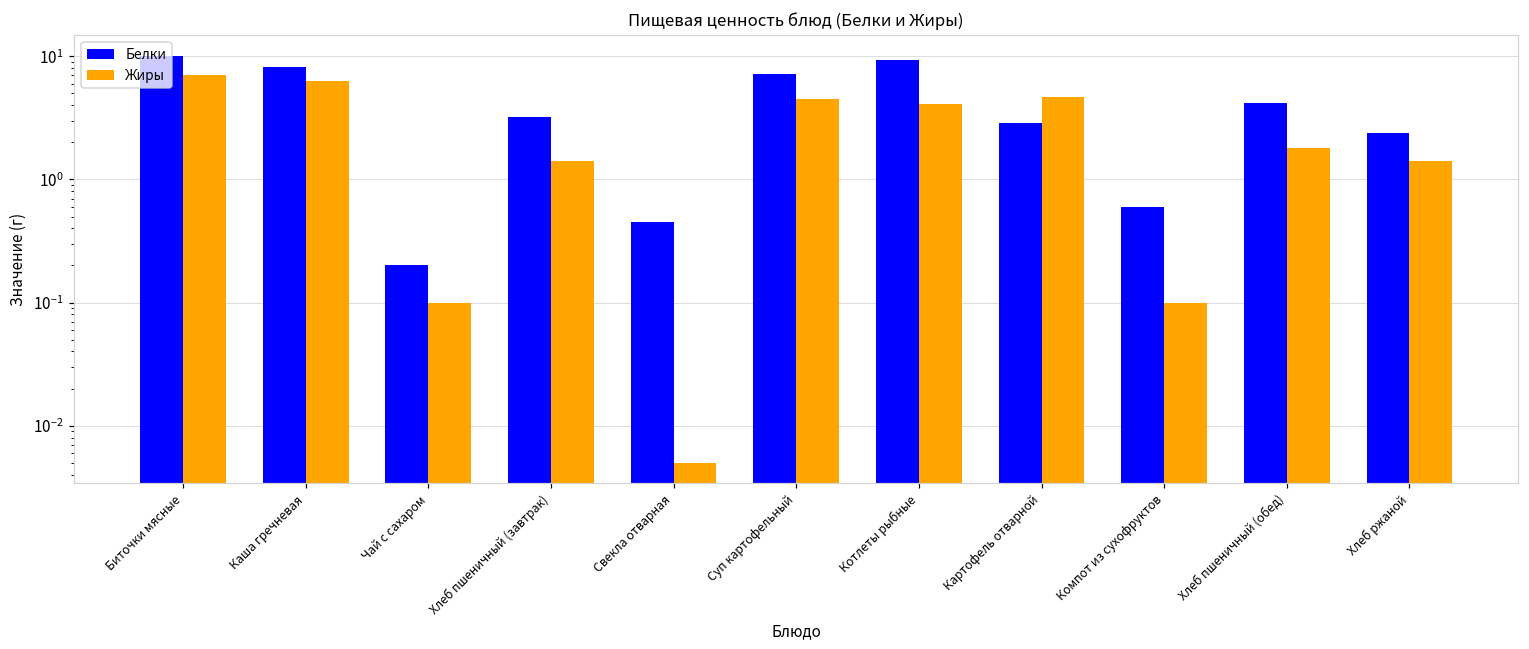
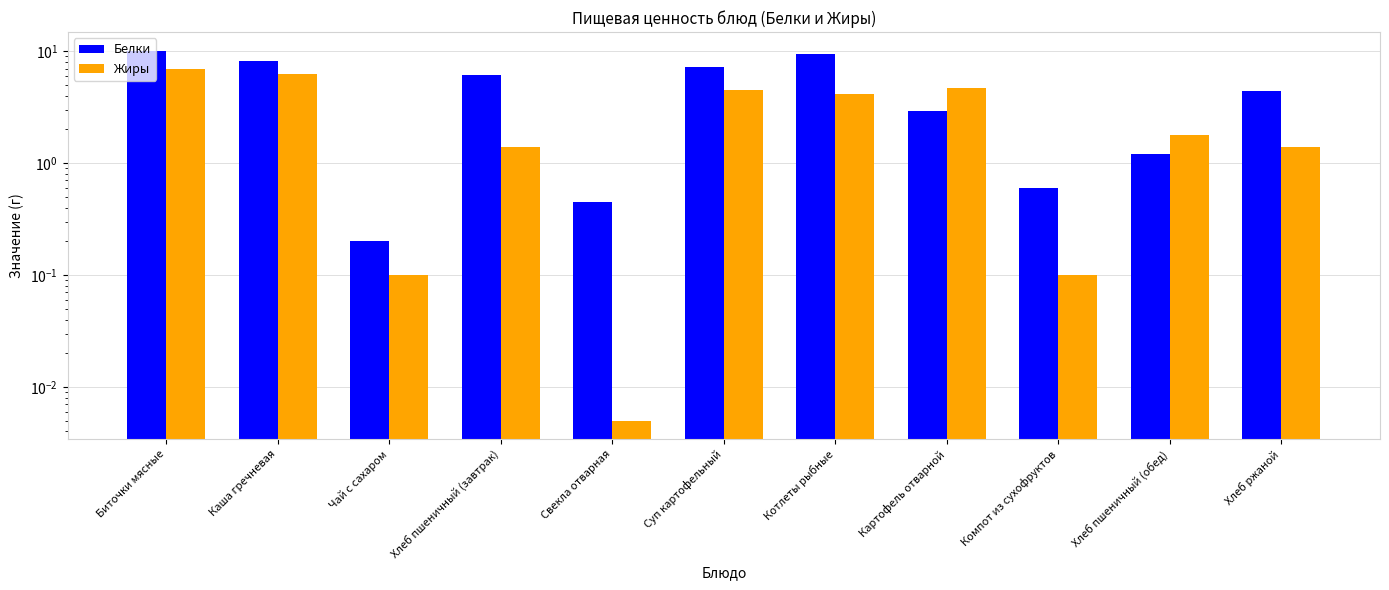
  {
    "Белки": {
      "Каша гречневая": 8,
      "Чай с сахаром": 0.2,
-     "Хлеб пшеничный (завтрак)": 3.2,
+     "Хлеб пшеничный (завтрак)": 6,
      "Свекла отварная": 0.45,
      "Суп картофельный": 7,
      "Котлеты рыбные": 9,
      "Картофель отварной": 2.9,
      "Компот из сухофруктов": 0.6,
-     "Хлеб пшеничный (обед)": 4.2,
-     "Хлеб ржаной": 2.4
+     "Хлеб пшеничный (обед)": 1.2,
+     "Хлеб ржаной": 4.4
    },
    "Жиры": {
      "Биточки мясные": 7,
      "Каша гречневая": 6,
      "Чай с сахаром": 0.1,
      "Хлеб пшеничный (завтрак)": 1.4,
      "Свекла отварная": 0.005,
      "Суп картофельный": 4.5,
      "Котлеты рыбные": 4.1,
      "Картофель отварной": 4.7,
      "Компот из сухофруктов": 0.1,
      "Хлеб пшеничный (обед)": 1.8,
      "Хлеб ржаной": 1.4
    }
  }
